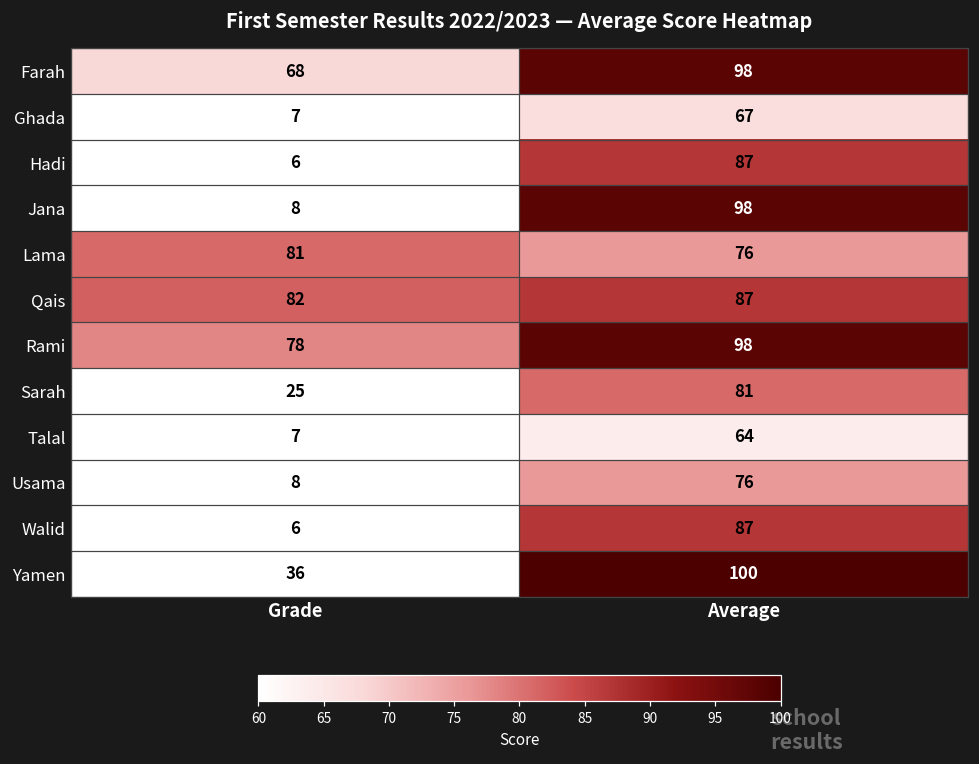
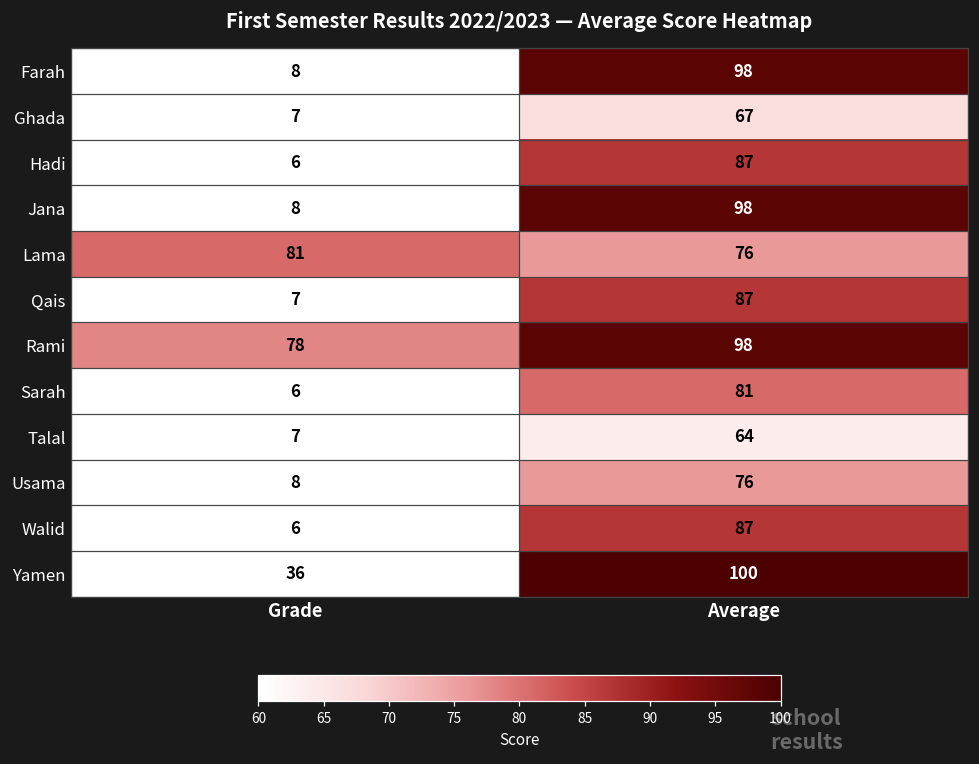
  {
    "Farah": {
-     "Grade": 68,
+     "Grade": 8,
      "Average": 98
    },
    "Ghada": {
      "Grade": 7,
      "Average": 67
    },
    "Hadi": {
      "Grade": 6,
      "Average": 87
    },
    "Jana": {
      "Grade": 8,
      "Average": 98
    },
    "Lama": {
      "Grade": 81,
      "Average": 76
    },
    "Qais": {
-     "Grade": 82,
+     "Grade": 7,
      "Average": 87
    },
    "Rami": {
      "Grade": 78,
      "Average": 98
    },
    "Sarah": {
-     "Grade": 25,
+     "Grade": 6,
      "Average": 81
    },
    "Talal": {
      "Grade": 7,
      "Average": 64
    },
    "Usama": {
      "Grade": 8,
      "Average": 76
    },
    "Walid": {
      "Grade": 6,
      "Average": 87
    },
    "Yamen": {
      "Grade": 36,
      "Average": 100
    }
  }
